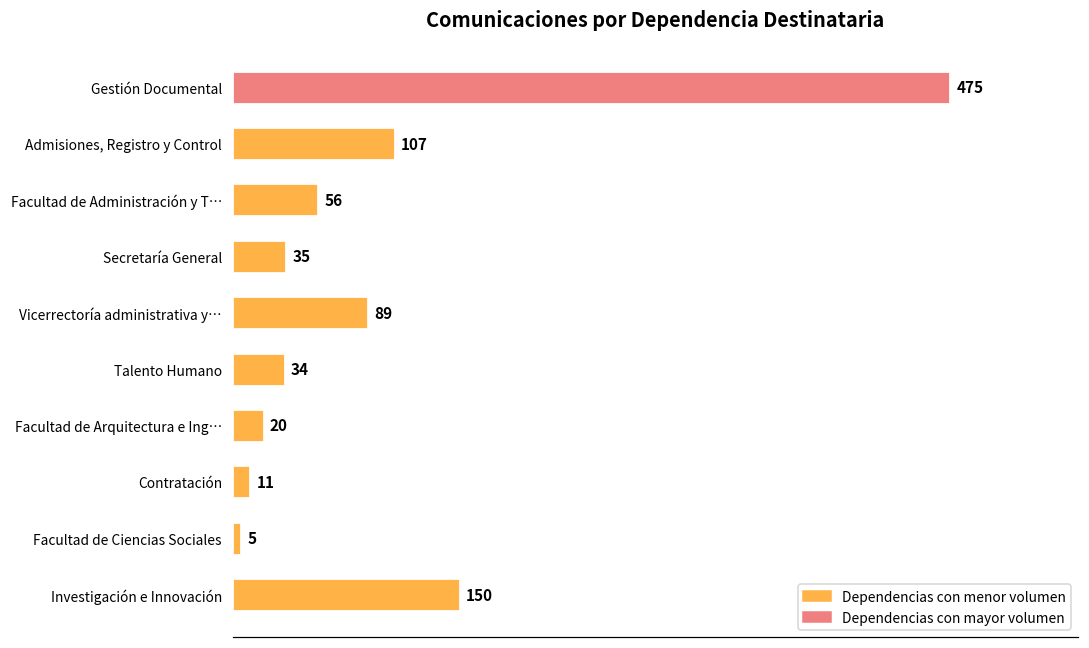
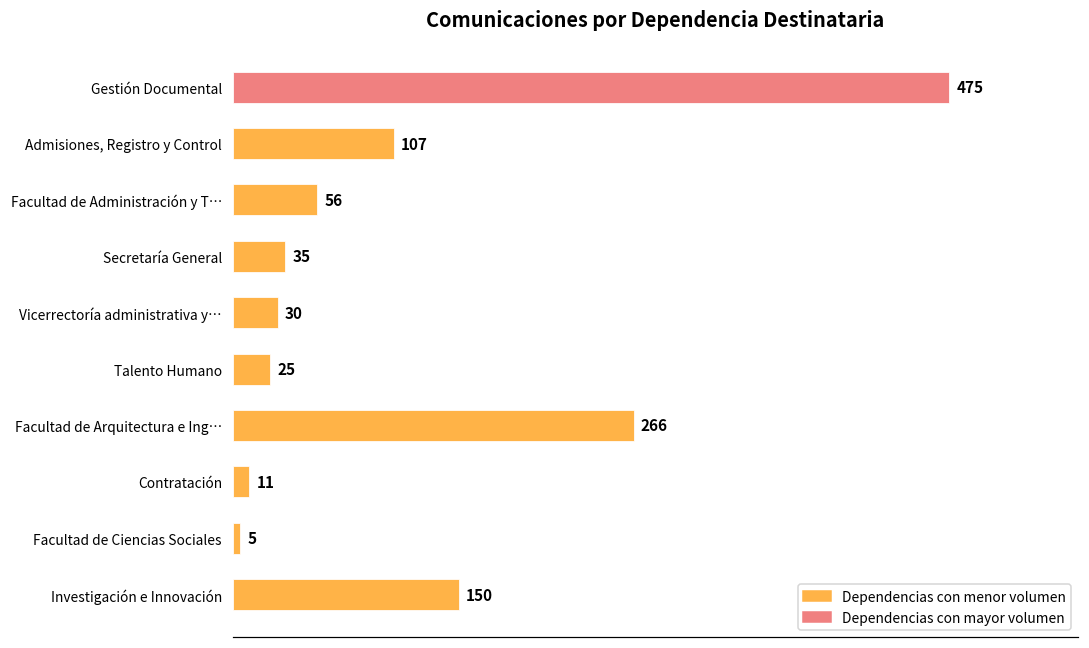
  {
    "Gestión Documental": 475,
    "Admisiones, Registro y Control": 107,
    "Facultad de Administración y T…": 56,
    "Secretaría General": 35,
-   "Vicerrectoría administrativa y…": 89,
-   "Talento Humano": 34,
-   "Facultad de Arquitectura e Ing…": 20,
+   "Vicerrectoría administrativa y…": 30,
+   "Talento Humano": 25,
+   "Facultad de Arquitectura e Ing…": 266,
    "Contratación": 11,
    "Facultad de Ciencias Sociales": 5,
    "Investigación e Innovación": 150
  }
